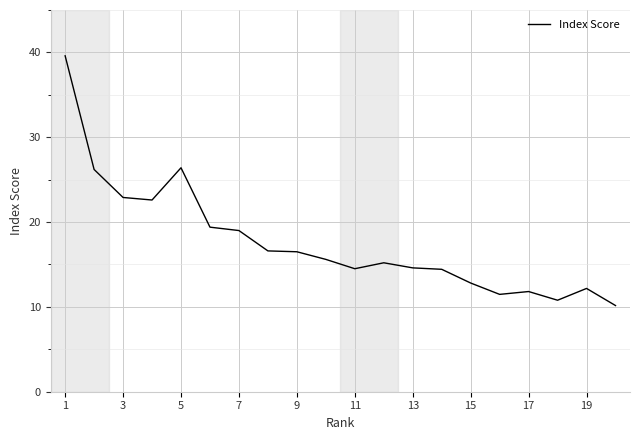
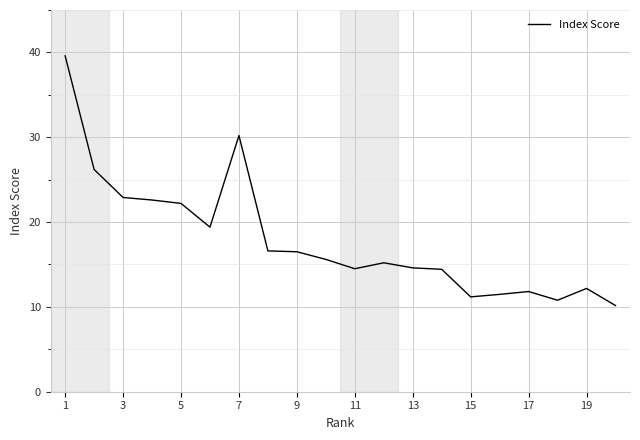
  {
    "1": 40,
    "3": 23,
-   "5": 26,
-   "7": 19,
+   "5": 22,
+   "7": 30,
    "9": 17,
    "11": 15,
    "13": 15,
-   "15": 13,
+   "15": 11,
    "17": 12,
    "19": 12
  }
